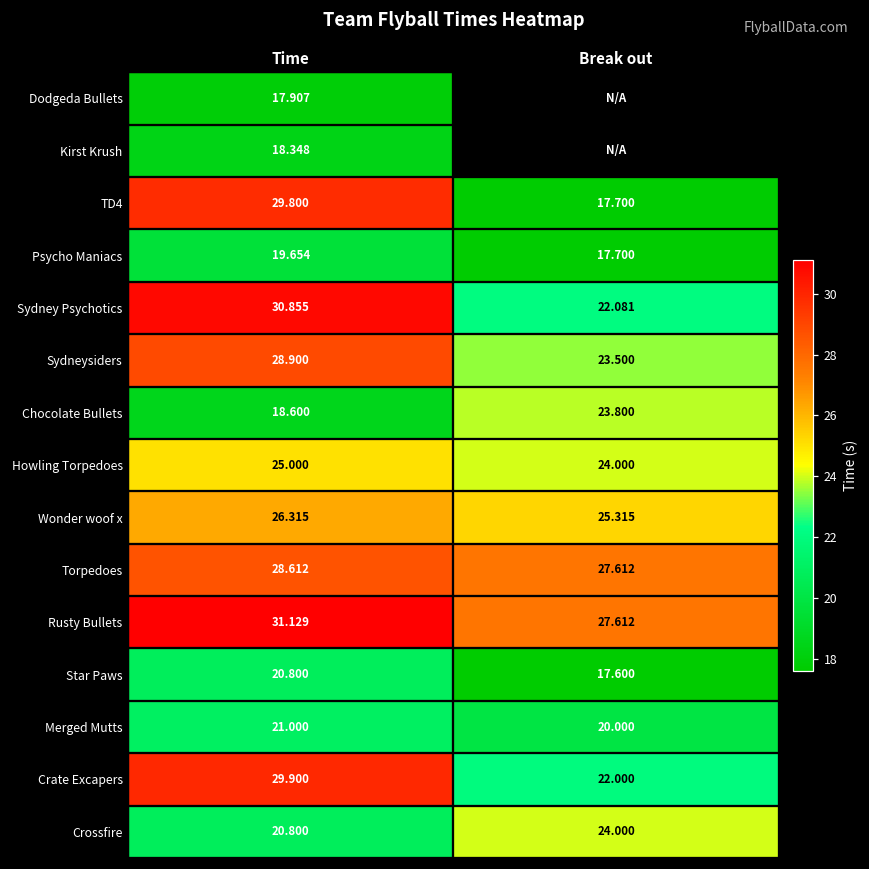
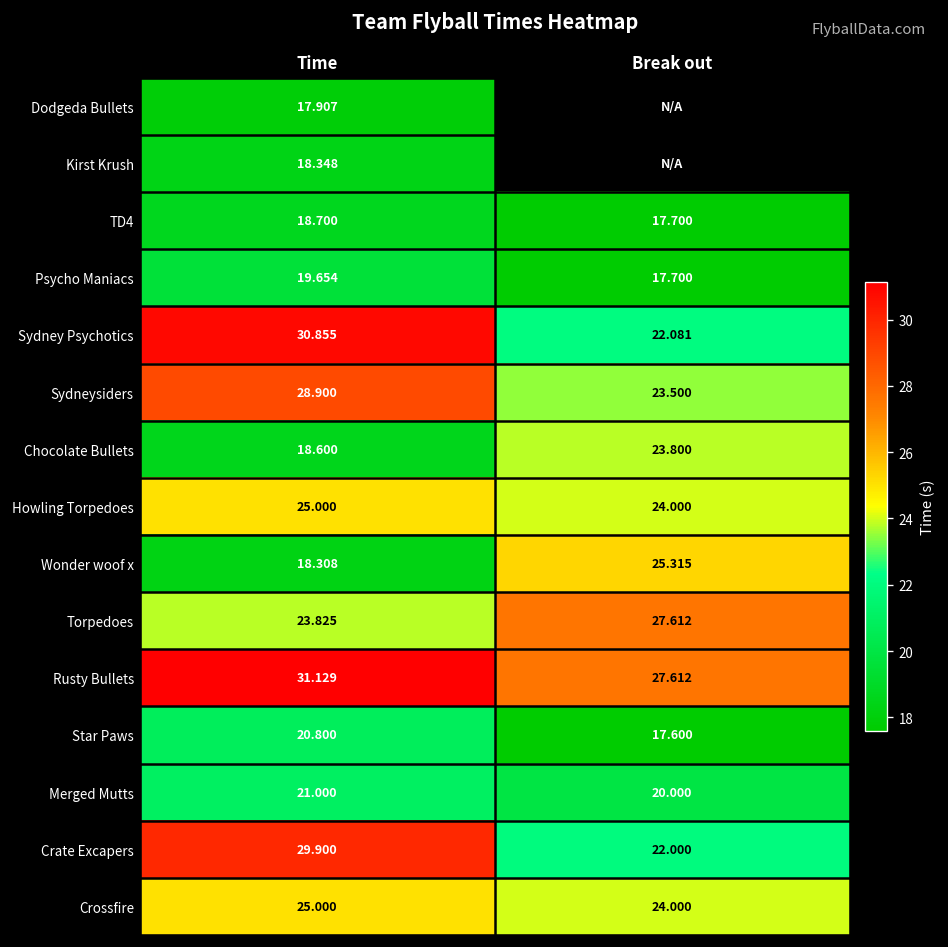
  {
    "Dodgeda Bullets": {
      "Time": 17.907
    },
    "Kirst Krush": {
      "Time": 18.348
    },
    "TD4": {
-     "Time": 29.800,
+     "Time": 18.700,
      "Break out": 17.700
    },
    "Psycho Maniacs": {
      "Time": 19.654,
      "Break out": 17.700
    },
    "Sydney Psychotics": {
      "Time": 30.855,
      "Break out": 22.081
    },
    "Sydneysiders": {
      "Time": 28.900,
      "Break out": 23.500
    },
    "Chocolate Bullets": {
      "Time": 18.600,
      "Break out": 23.800
    },
    "Howling Torpedoes": {
      "Time": 25.000,
      "Break out": 24.000
    },
    "Wonder woof x": {
-     "Time": 26.315,
+     "Time": 18.308,
      "Break out": 25.315
    },
    "Torpedoes": {
-     "Time": 28.612,
+     "Time": 23.825,
      "Break out": 27.612
    },
    "Rusty Bullets": {
      "Time": 31.129,
      "Break out": 27.612
    },
    "Star Paws": {
      "Time": 20.800,
      "Break out": 17.600
    },
    "Merged Mutts": {
      "Time": 21.000,
      "Break out": 20.000
    },
    "Crate Excapers": {
      "Time": 29.900,
      "Break out": 22.000
    },
    "Crossfire": {
-     "Time": 20.800,
+     "Time": 25.000,
      "Break out": 24.000
    }
  }
